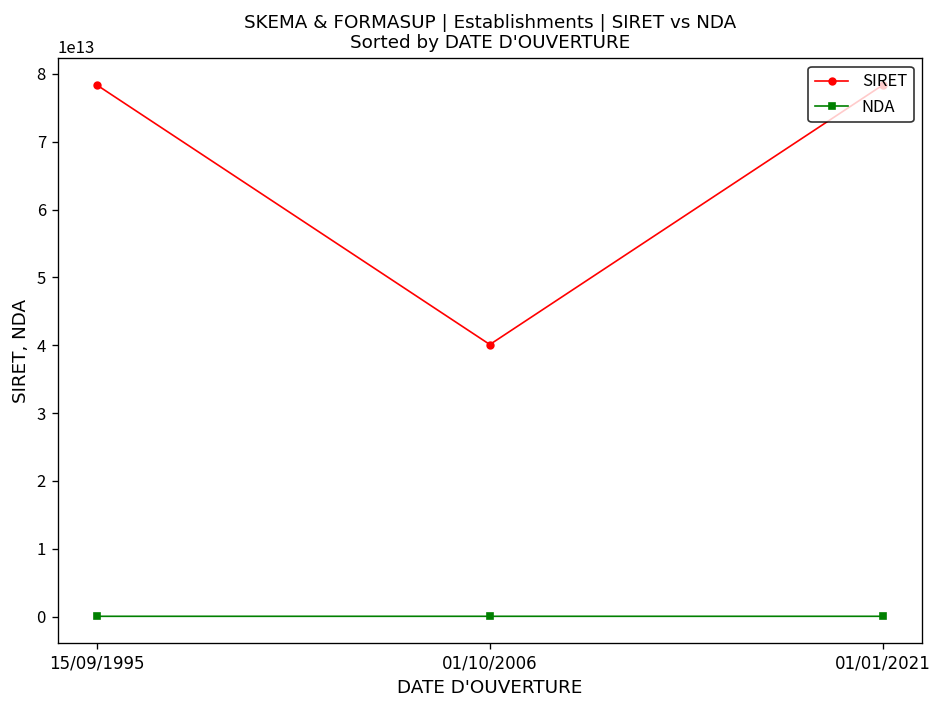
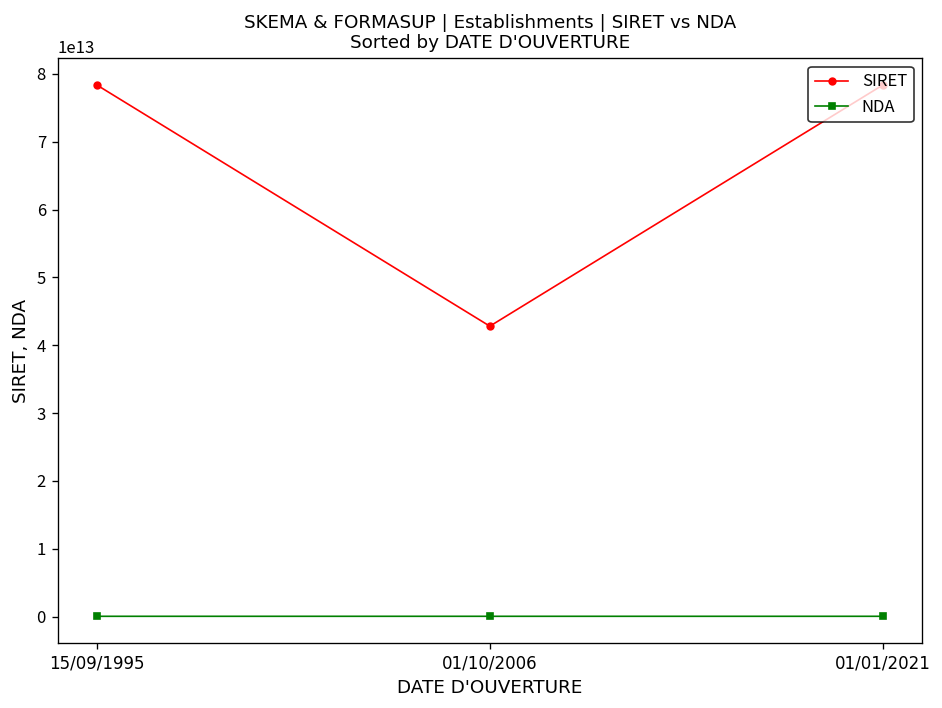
  {
    "SIRET": {
      "15/09/1995": 78000000000000,
-     "01/10/2006": 40000000000000
+     "01/10/2006": 43000000000000
    },
    "NDA": {
      "15/09/1995": 0,
      "01/10/2006": 0,
      "01/01/2021": 0
    }
  }
